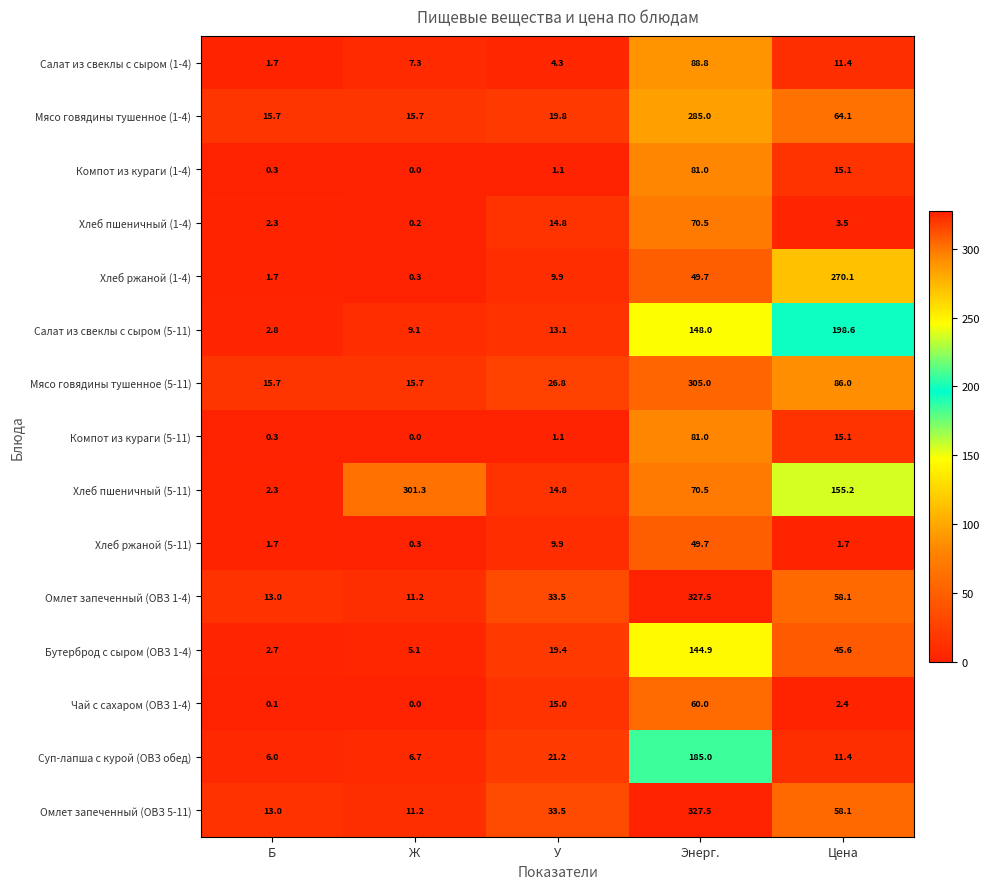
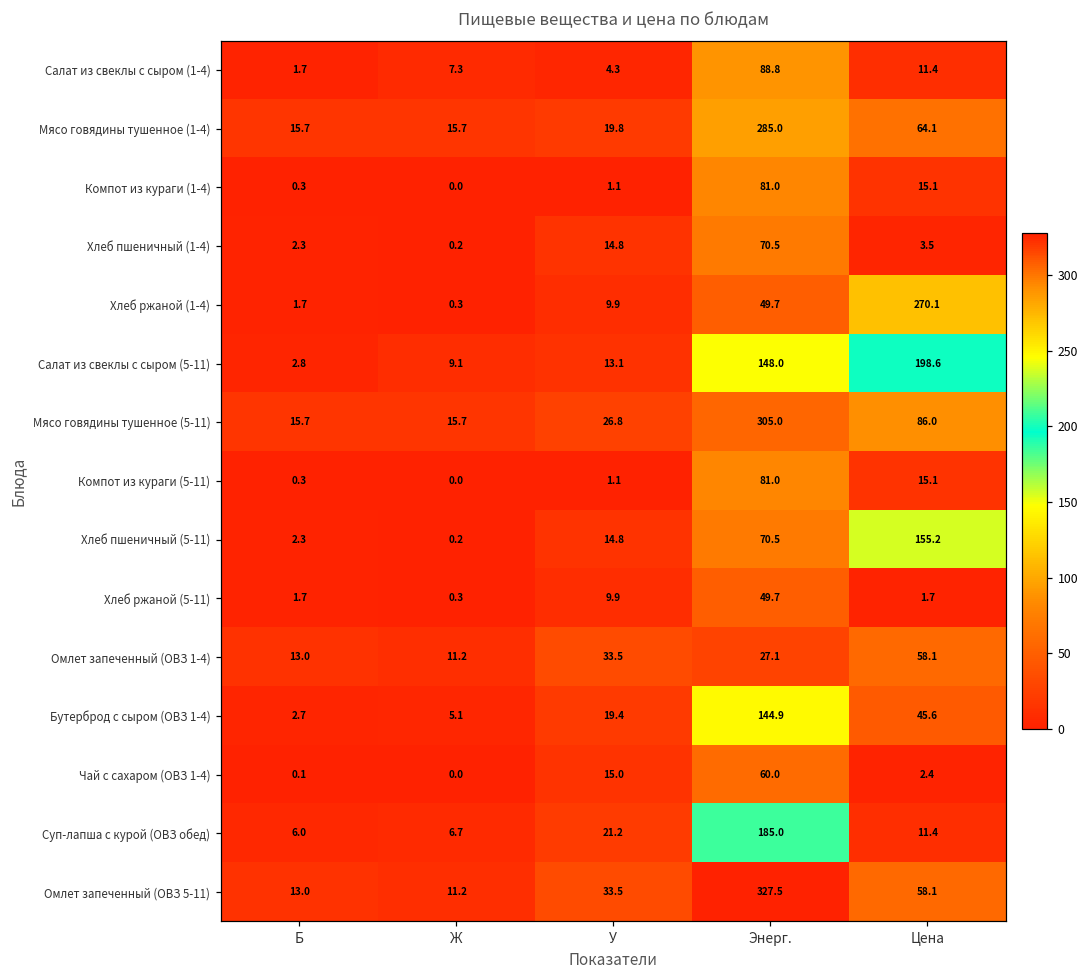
  {
    "Салат из свеклы с сыром (1-4)": {
      "Б": 1.7,
      "Ж": 7.3,
      "У": 4.3,
      "Энерг.": 88.8,
      "Цена": 11.4
    },
    "Мясо говядины тушенное (1-4)": {
      "Б": 15.7,
      "Ж": 15.7,
      "У": 19.8,
      "Энерг.": 285.0,
      "Цена": 64.1
    },
    "Компот из кураги (1-4)": {
      "Б": 0.3,
      "Ж": 0.0,
      "У": 1.1,
      "Энерг.": 81.0,
      "Цена": 15.1
    },
    "Хлеб пшеничный (1-4)": {
      "Б": 2.3,
      "Ж": 0.2,
      "У": 14.8,
      "Энерг.": 70.5,
      "Цена": 3.5
    },
    "Хлеб ржаной (1-4)": {
      "Б": 1.7,
      "Ж": 0.3,
      "У": 9.9,
      "Энерг.": 49.7,
      "Цена": 270.1
    },
    "Салат из свеклы с сыром (5-11)": {
      "Б": 2.8,
      "Ж": 9.1,
      "У": 13.1,
      "Энерг.": 148.0,
      "Цена": 198.6
    },
    "Мясо говядины тушенное (5-11)": {
      "Б": 15.7,
      "Ж": 15.7,
      "У": 26.8,
      "Энерг.": 305.0,
      "Цена": 86.0
    },
    "Компот из кураги (5-11)": {
      "Б": 0.3,
      "Ж": 0.0,
      "У": 1.1,
      "Энерг.": 81.0,
      "Цена": 15.1
    },
    "Хлеб пшеничный (5-11)": {
      "Б": 2.3,
-     "Ж": 301.3,
+     "Ж": 0.2,
      "У": 14.8,
      "Энерг.": 70.5,
      "Цена": 155.2
    },
    "Хлеб ржаной (5-11)": {
      "Б": 1.7,
      "Ж": 0.3,
      "У": 9.9,
      "Энерг.": 49.7,
      "Цена": 1.7
    },
    "Омлет запеченный (ОВЗ 1-4)": {
      "Б": 13.0,
      "Ж": 11.2,
      "У": 33.5,
-     "Энерг.": 327.5,
+     "Энерг.": 27.1,
      "Цена": 58.1
    },
    "Бутерброд с сыром (ОВЗ 1-4)": {
      "Б": 2.7,
      "Ж": 5.1,
      "У": 19.4,
      "Энерг.": 144.9,
      "Цена": 45.6
    },
    "Чай с сахаром (ОВЗ 1-4)": {
      "Б": 0.1,
      "Ж": 0.0,
      "У": 15.0,
      "Энерг.": 60.0,
      "Цена": 2.4
    },
    "Суп-лапша с курой (ОВЗ обед)": {
      "Б": 6.0,
      "Ж": 6.7,
      "У": 21.2,
      "Энерг.": 185.0,
      "Цена": 11.4
    },
    "Омлет запеченный (ОВЗ 5-11)": {
      "Б": 13.0,
      "Ж": 11.2,
      "У": 33.5,
      "Энерг.": 327.5,
      "Цена": 58.1
    }
  }
